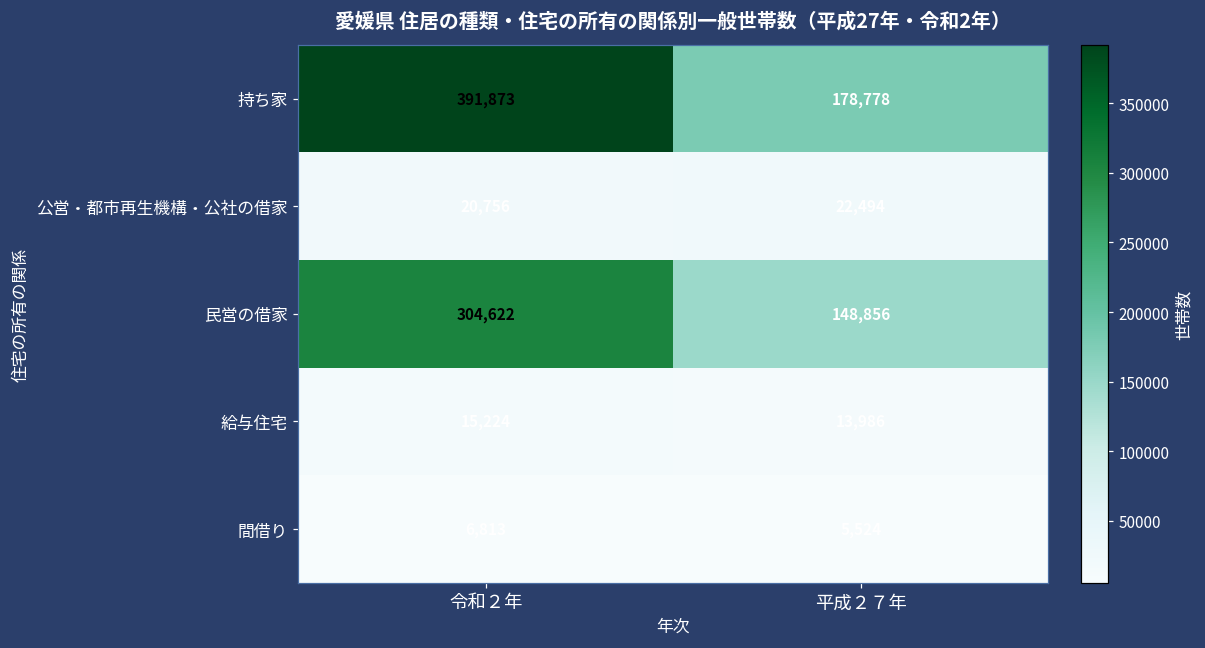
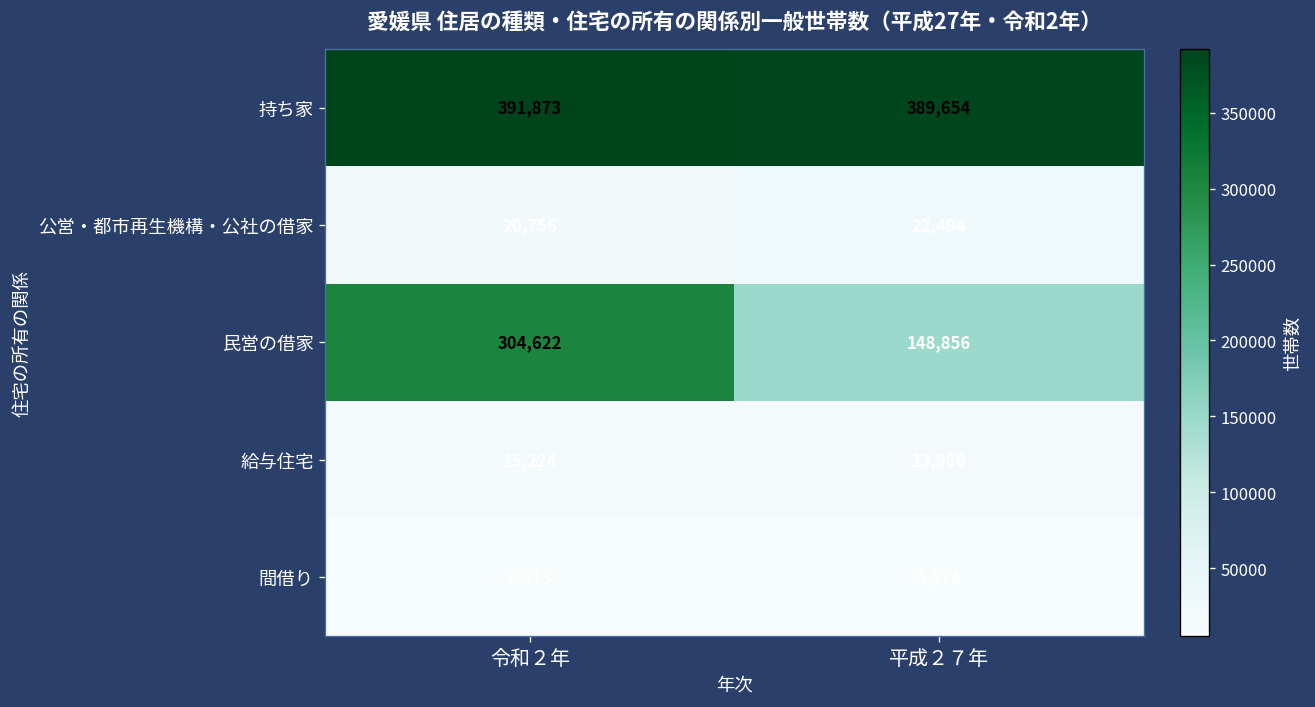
  {
    "持ち家": {
      "令和２年": "391,873",
-     "平成２７年": "178,778"
+     "平成２７年": "389,654"
    },
    "民営の借家": {
      "令和２年": "304,622",
      "平成２７年": "148,856"
    }
  }
